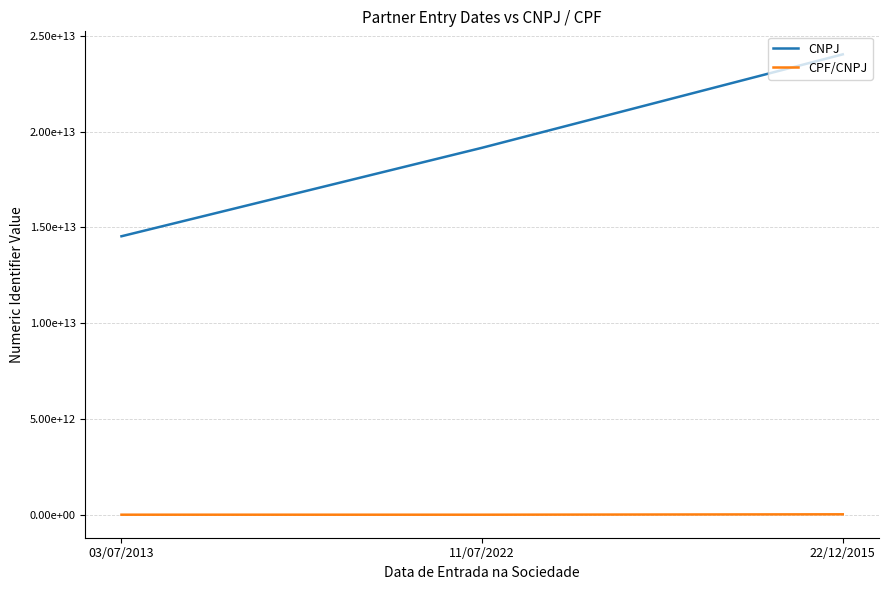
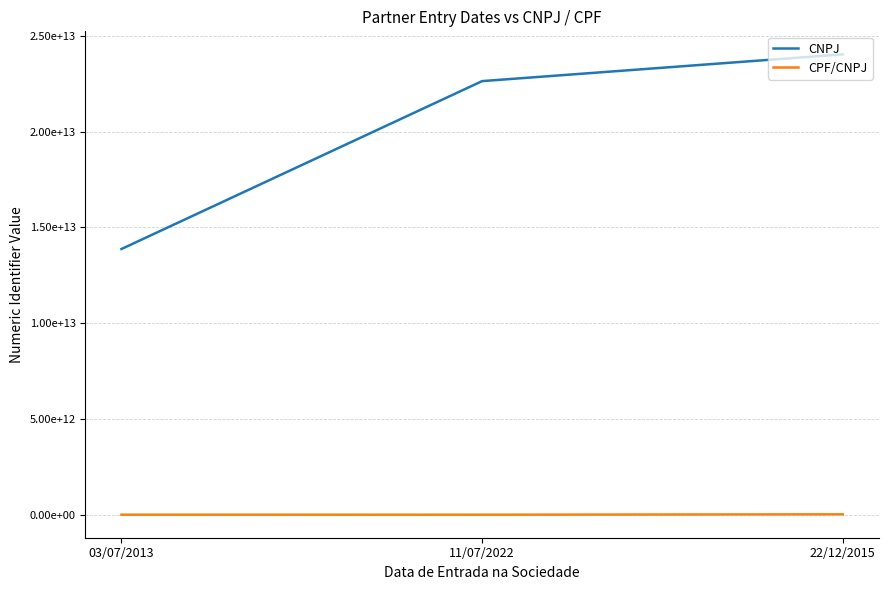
  {
    "CNPJ": {
-     "03/07/2013": 14500000000000,
-     "11/07/2022": 19200000000000
+     "03/07/2013": 13900000000000,
+     "11/07/2022": 22600000000000
    },
    "CPF/CNPJ": {
      "03/07/2013": 0,
      "11/07/2022": 0,
      "22/12/2015": 0
    }
  }
